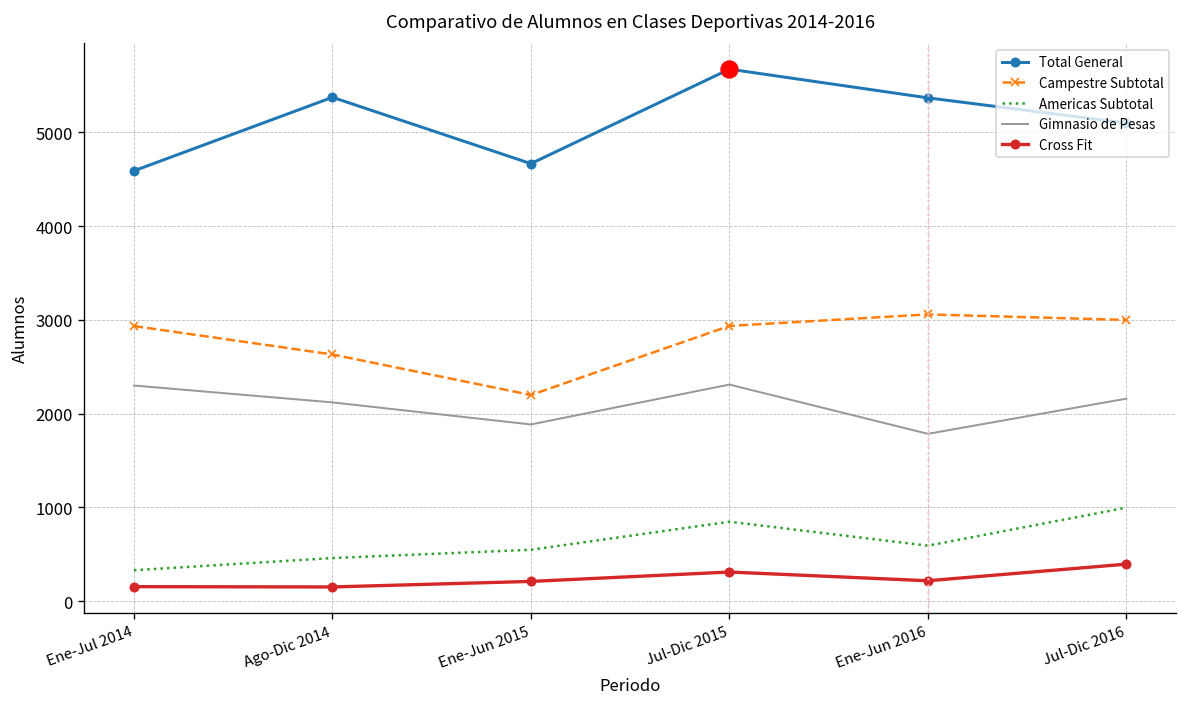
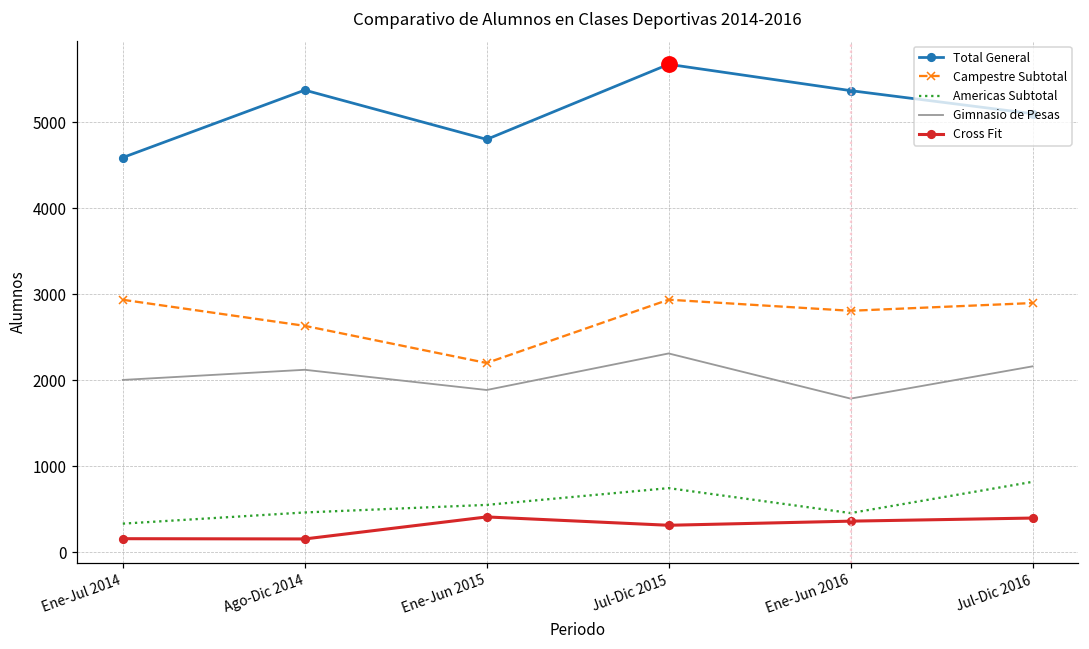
  {
    "Total General": {
      "Ene-Jul 2014": 4600,
      "Ago-Dic 2014": 5400,
-     "Ene-Jun 2015": 4700,
+     "Ene-Jun 2015": 4800,
      "Ene-Jun 2016": 5400
    },
    "Campestre Subtotal": {
      "Ene-Jul 2014": 2900,
      "Ago-Dic 2014": 2600,
      "Ene-Jun 2015": 2200,
      "Jul-Dic 2015": 2900,
-     "Ene-Jun 2016": 3100,
-     "Jul-Dic 2016": 3000
+     "Ene-Jun 2016": 2800,
+     "Jul-Dic 2016": 2900
    },
    "Americas Subtotal": {
      "Ene-Jul 2014": 300,
      "Ago-Dic 2014": 500,
      "Ene-Jun 2015": 500,
-     "Jul-Dic 2015": 800,
-     "Ene-Jun 2016": 600,
-     "Jul-Dic 2016": 1000
+     "Jul-Dic 2015": 700,
+     "Ene-Jun 2016": 500,
+     "Jul-Dic 2016": 800
    },
    "Gimnasio de Pesas": {
-     "Ene-Jul 2014": 2300,
+     "Ene-Jul 2014": 2000,
      "Ago-Dic 2014": 2100,
      "Ene-Jun 2015": 1900,
      "Jul-Dic 2015": 2300,
      "Ene-Jun 2016": 1800,
      "Jul-Dic 2016": 2200
    },
    "Cross Fit": {
      "Ene-Jul 2014": 200,
      "Ago-Dic 2014": 200,
-     "Ene-Jun 2015": 200,
+     "Ene-Jun 2015": 400,
      "Jul-Dic 2015": 300,
-     "Ene-Jun 2016": 200,
+     "Ene-Jun 2016": 400,
      "Jul-Dic 2016": 400
    }
  }
